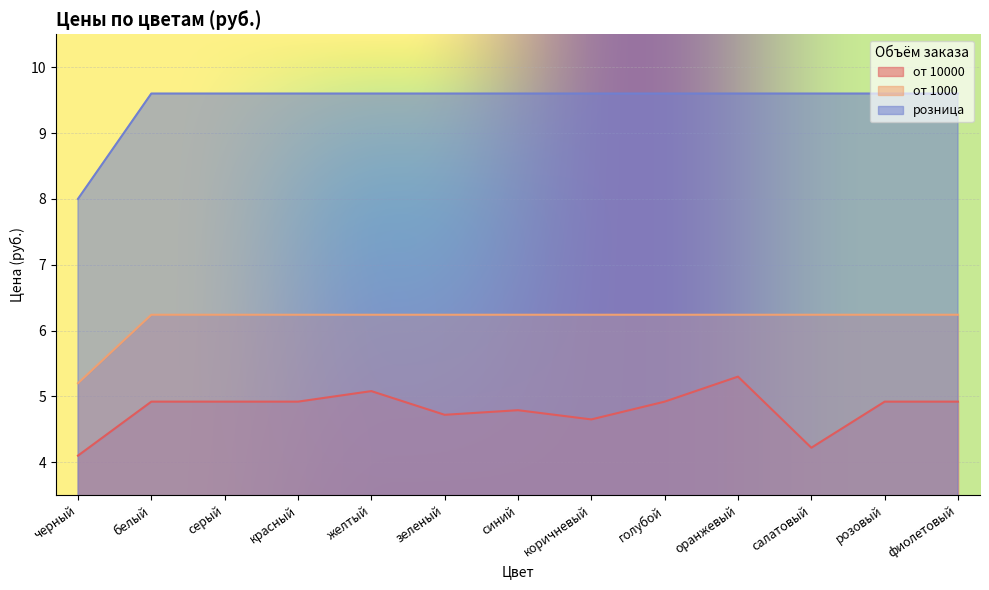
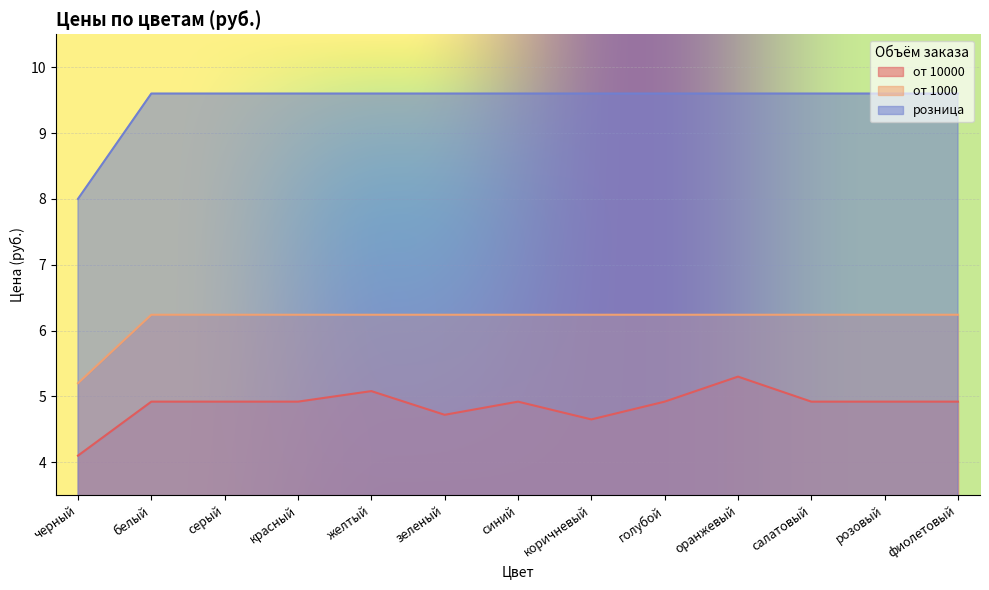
  {
    "от 10000": {
      "черный": 4.1,
      "белый": 4.9,
      "серый": 4.9,
      "красный": 4.9,
      "желтый": 5.1,
      "зеленый": 4.7,
-     "синий": 4.8,
+     "синий": 4.9,
      "коричневый": 4.7,
      "голубой": 4.9,
      "оранжевый": 5.3,
-     "салатовый": 4.2,
+     "салатовый": 4.9,
      "розовый": 4.9,
      "фиолетовый": 4.9
    },
    "от 1000": {
      "черный": 5.2,
      "белый": 6.2,
      "серый": 6.2,
      "красный": 6.2,
      "желтый": 6.2,
      "зеленый": 6.2,
      "синий": 6.2,
      "коричневый": 6.2,
      "голубой": 6.2,
      "оранжевый": 6.2,
      "салатовый": 6.2,
      "розовый": 6.2,
      "фиолетовый": 6.2
    },
    "розница": {
      "черный": 8.0,
      "белый": 9.6,
      "серый": 9.6,
      "красный": 9.6,
      "желтый": 9.6,
      "зеленый": 9.6,
      "синий": 9.6,
      "коричневый": 9.6,
      "голубой": 9.6,
      "оранжевый": 9.6,
      "салатовый": 9.6
    }
  }
